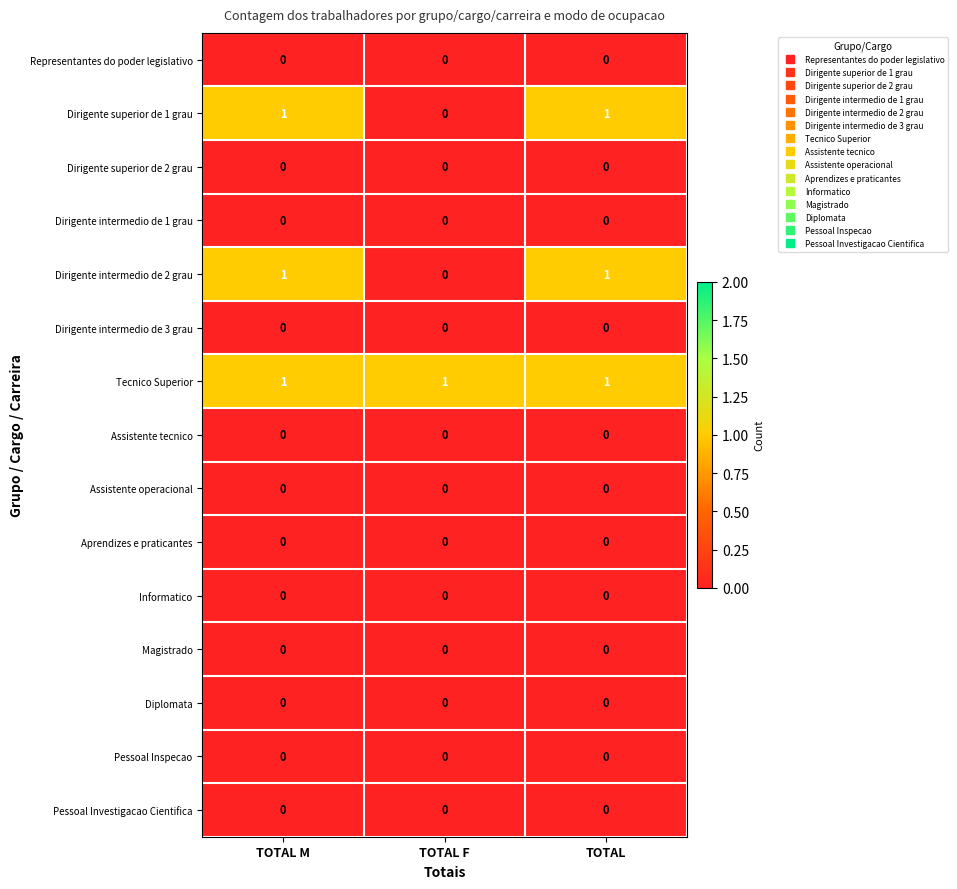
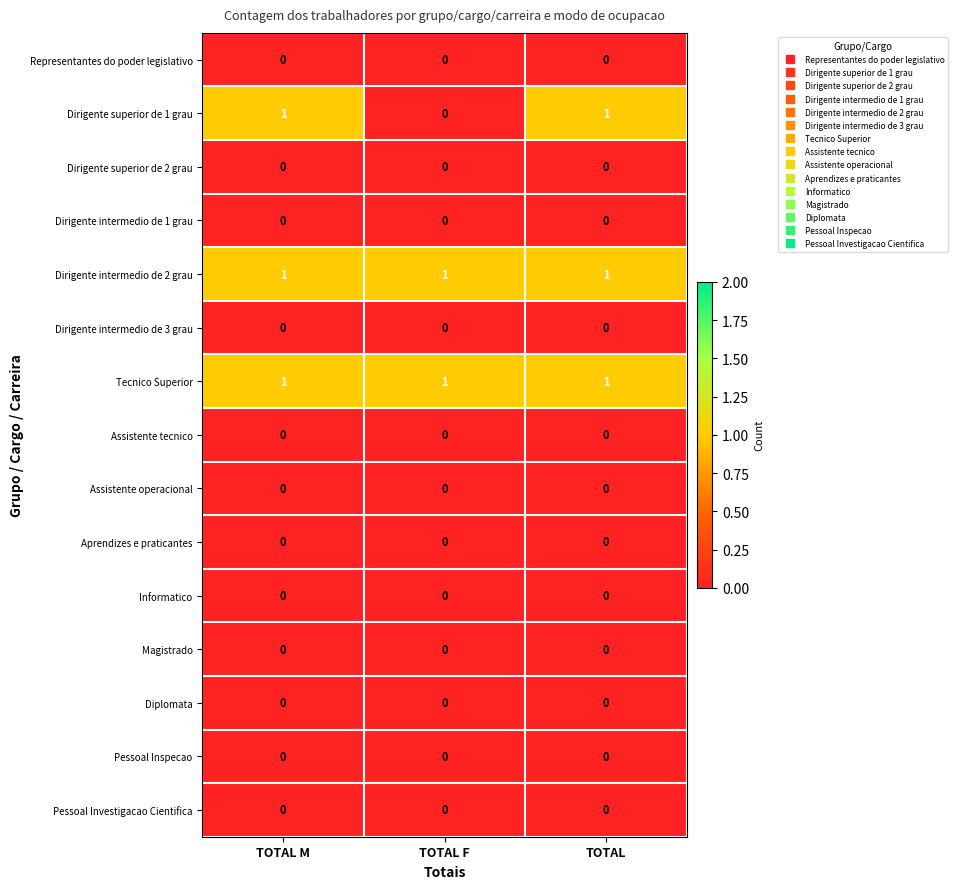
  {
    "Representantes do poder legislativo": {
      "TOTAL M": 0,
      "TOTAL F": 0,
      "TOTAL": 0
    },
    "Dirigente superior de 1 grau": {
      "TOTAL M": 1,
      "TOTAL F": 0,
      "TOTAL": 1
    },
    "Dirigente superior de 2 grau": {
      "TOTAL M": 0,
      "TOTAL F": 0,
      "TOTAL": 0
    },
    "Dirigente intermedio de 1 grau": {
      "TOTAL M": 0,
      "TOTAL F": 0,
      "TOTAL": 0
    },
    "Dirigente intermedio de 2 grau": {
      "TOTAL M": 1,
-     "TOTAL F": 0,
+     "TOTAL F": 1,
      "TOTAL": 1
    },
    "Dirigente intermedio de 3 grau": {
      "TOTAL M": 0,
      "TOTAL F": 0,
      "TOTAL": 0
    },
    "Tecnico Superior": {
      "TOTAL M": 1,
      "TOTAL F": 1,
      "TOTAL": 1
    },
    "Assistente tecnico": {
      "TOTAL M": 0,
      "TOTAL F": 0,
      "TOTAL": 0
    },
    "Assistente operacional": {
      "TOTAL M": 0,
      "TOTAL F": 0,
      "TOTAL": 0
    },
    "Aprendizes e praticantes": {
      "TOTAL M": 0,
      "TOTAL F": 0,
      "TOTAL": 0
    },
    "Informatico": {
      "TOTAL M": 0,
      "TOTAL F": 0,
      "TOTAL": 0
    },
    "Magistrado": {
      "TOTAL M": 0,
      "TOTAL F": 0,
      "TOTAL": 0
    },
    "Diplomata": {
      "TOTAL M": 0,
      "TOTAL F": 0,
      "TOTAL": 0
    },
    "Pessoal Inspecao": {
      "TOTAL M": 0,
      "TOTAL F": 0,
      "TOTAL": 0
    },
    "Pessoal Investigacao Cientifica": {
      "TOTAL M": 0,
      "TOTAL F": 0,
      "TOTAL": 0
    }
  }
